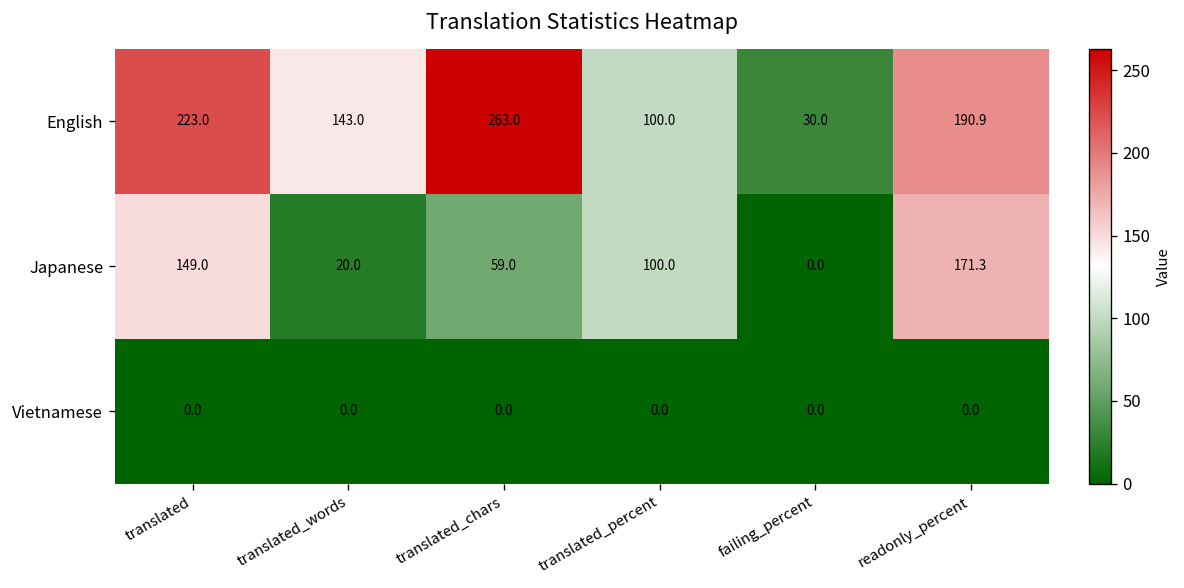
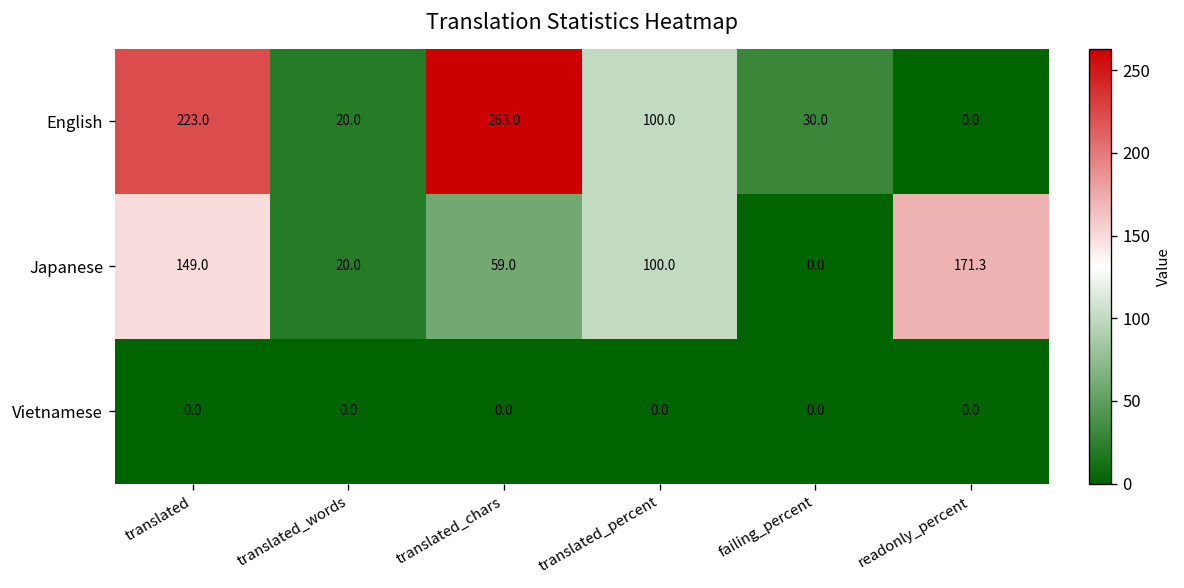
  {
    "English": {
      "translated": 223.0,
-     "translated_words": 143.0,
+     "translated_words": 20.0,
      "translated_chars": 263.0,
      "translated_percent": 100.0,
      "failing_percent": 30.0,
-     "readonly_percent": 190.9
+     "readonly_percent": 0.0
    },
    "Japanese": {
      "translated": 149.0,
      "translated_words": 20.0,
      "translated_chars": 59.0,
      "translated_percent": 100.0,
      "failing_percent": 0.0,
      "readonly_percent": 171.3
    },
    "Vietnamese": {
      "translated": 0.0,
      "translated_words": 0.0,
      "translated_chars": 0.0,
      "translated_percent": 0.0,
      "failing_percent": 0.0,
      "readonly_percent": 0.0
    }
  }
